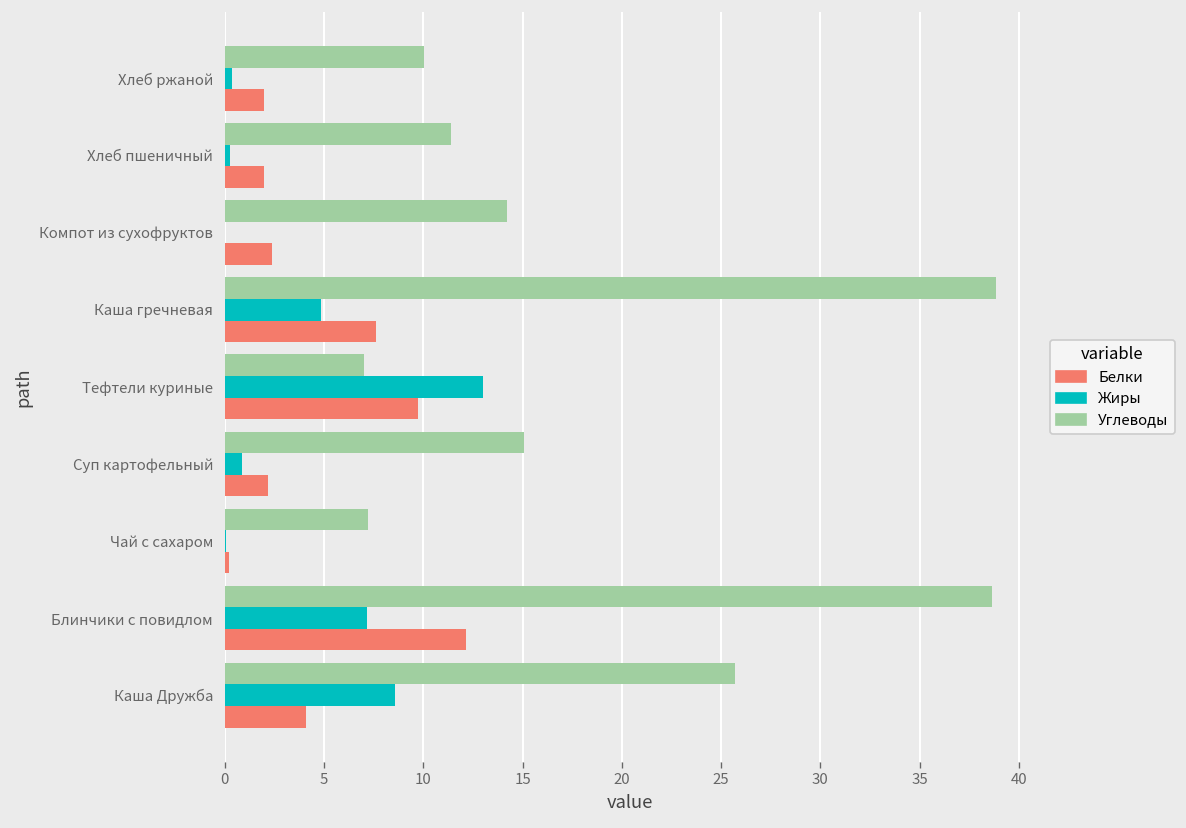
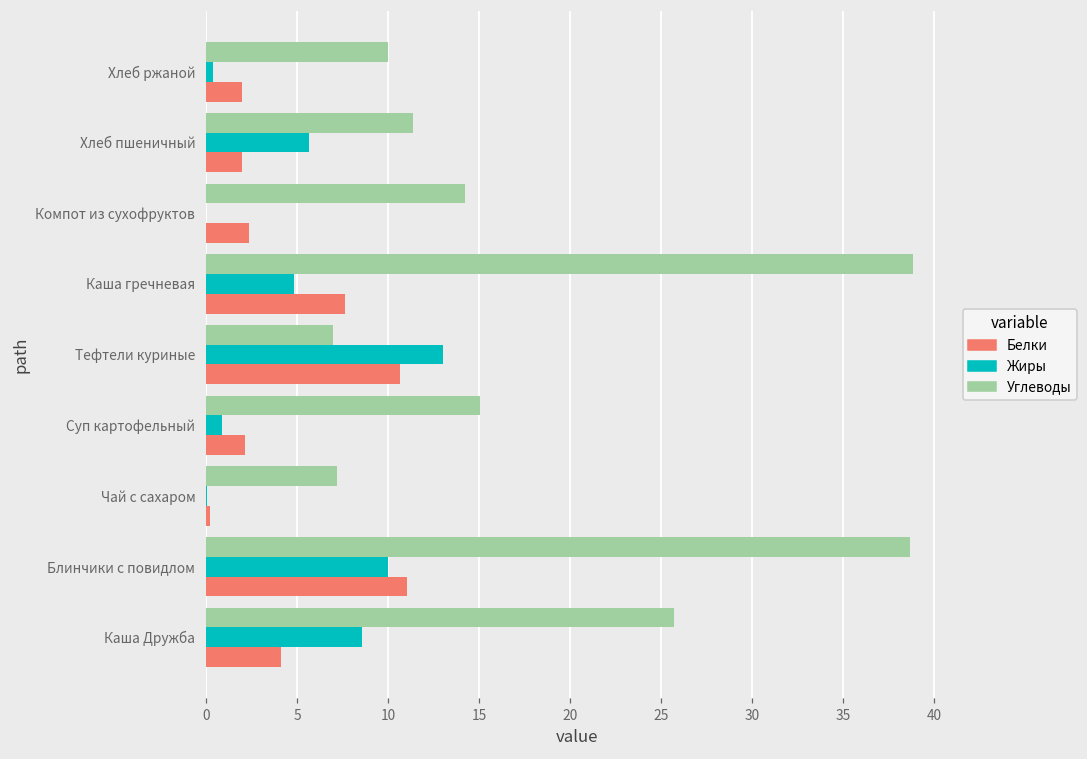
  {
    "Белки": {
      "Хлеб ржаной": 2.0,
      "Хлеб пшеничный": 2.0,
      "Компот из сухофруктов": 2.4,
      "Каша гречневая": 7.6,
-     "Тефтели куриные": 9.8,
+     "Тефтели куриные": 10.7,
      "Суп картофельный": 2.2,
      "Чай с сахаром": 0.2,
-     "Блинчики с повидлом": 12.2,
+     "Блинчики с повидлом": 11.1,
      "Каша Дружба": 4.1
    },
    "Жиры": {
      "Хлеб ржаной": 0.4,
-     "Хлеб пшеничный": 0.3,
+     "Хлеб пшеничный": 5.7,
      "Компот из сухофруктов": 0.0,
      "Каша гречневая": 4.9,
      "Тефтели куриные": 13.0,
      "Суп картофельный": 0.9,
-     "Блинчики с повидлом": 7.2,
+     "Блинчики с повидлом": 10.0,
      "Каша Дружба": 8.6
    },
    "Углеводы": {
      "Хлеб ржаной": 10.0,
      "Хлеб пшеничный": 11.4,
      "Компот из сухофруктов": 14.2,
      "Каша гречневая": 38.9,
      "Тефтели куриные": 7.0,
      "Суп картофельный": 15.1,
      "Чай с сахаром": 7.2,
      "Блинчики с повидлом": 38.7,
      "Каша Дружба": 25.7
    }
  }
